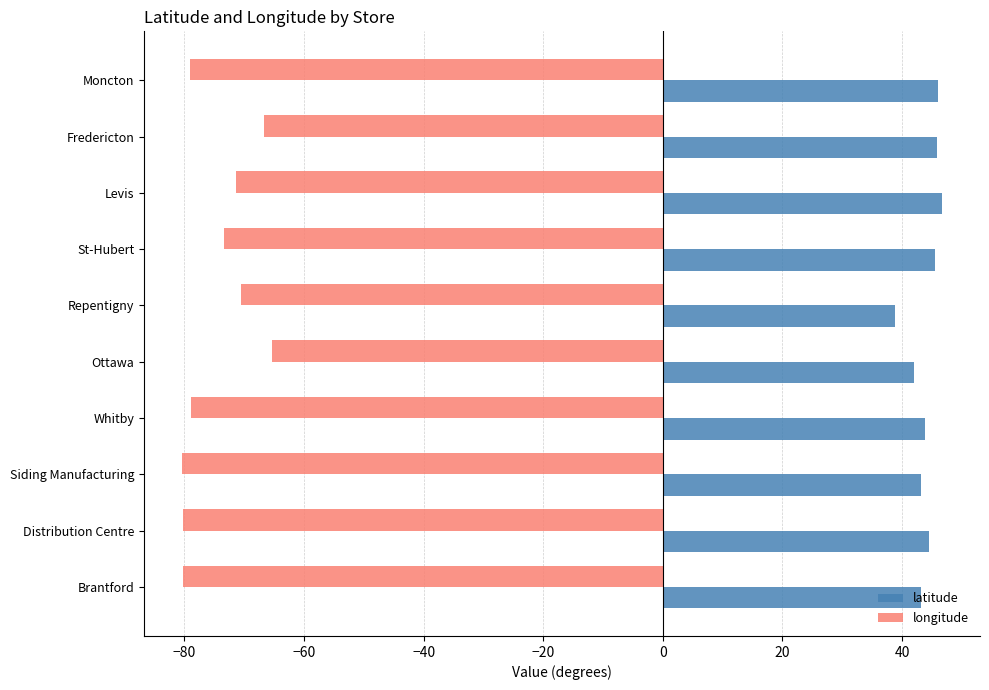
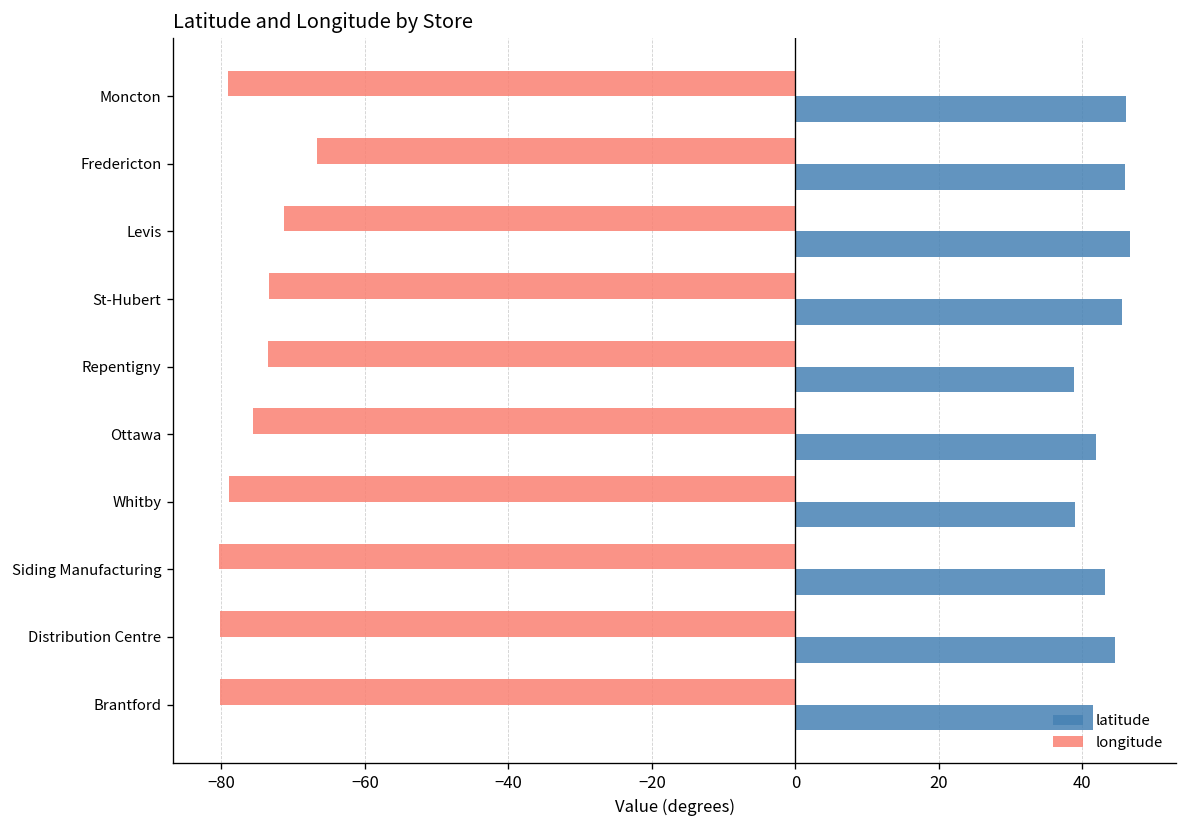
  {
    "latitude": {
      "Moncton": 46,
      "Fredericton": 46,
      "Levis": 47,
      "St-Hubert": 45,
      "Repentigny": 39,
      "Ottawa": 42,
-     "Whitby": 44,
+     "Whitby": 39,
      "Siding Manufacturing": 43,
      "Distribution Centre": 45,
-     "Brantford": 43
+     "Brantford": 41
    },
    "longitude": {
      "Moncton": -79,
      "Fredericton": -67,
      "Levis": -71,
      "St-Hubert": -73,
-     "Repentigny": -71,
-     "Ottawa": -65,
+     "Repentigny": -73,
+     "Ottawa": -76,
      "Whitby": -79,
      "Siding Manufacturing": -80,
      "Distribution Centre": -80,
      "Brantford": -80
    }
  }
